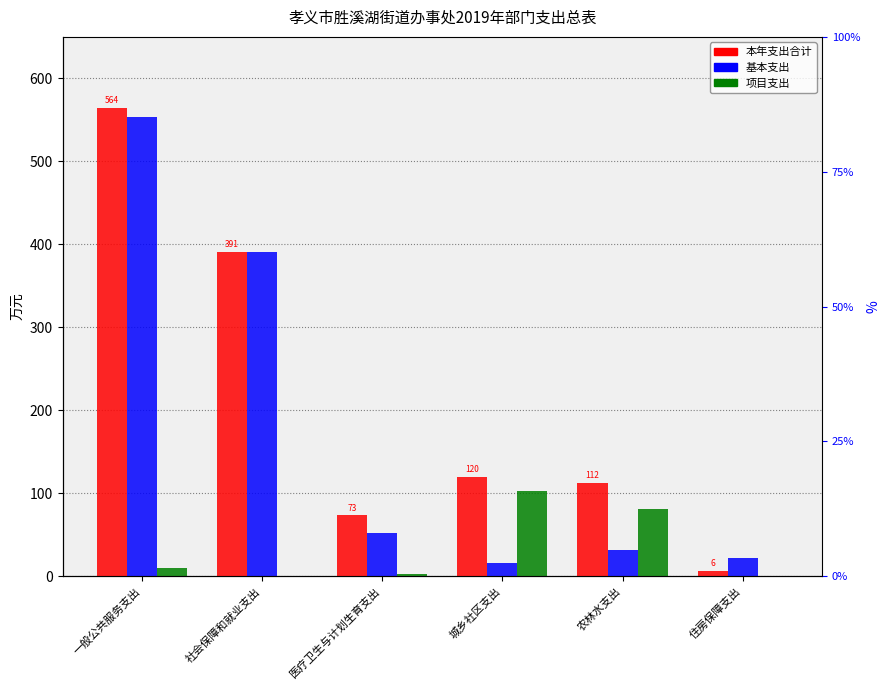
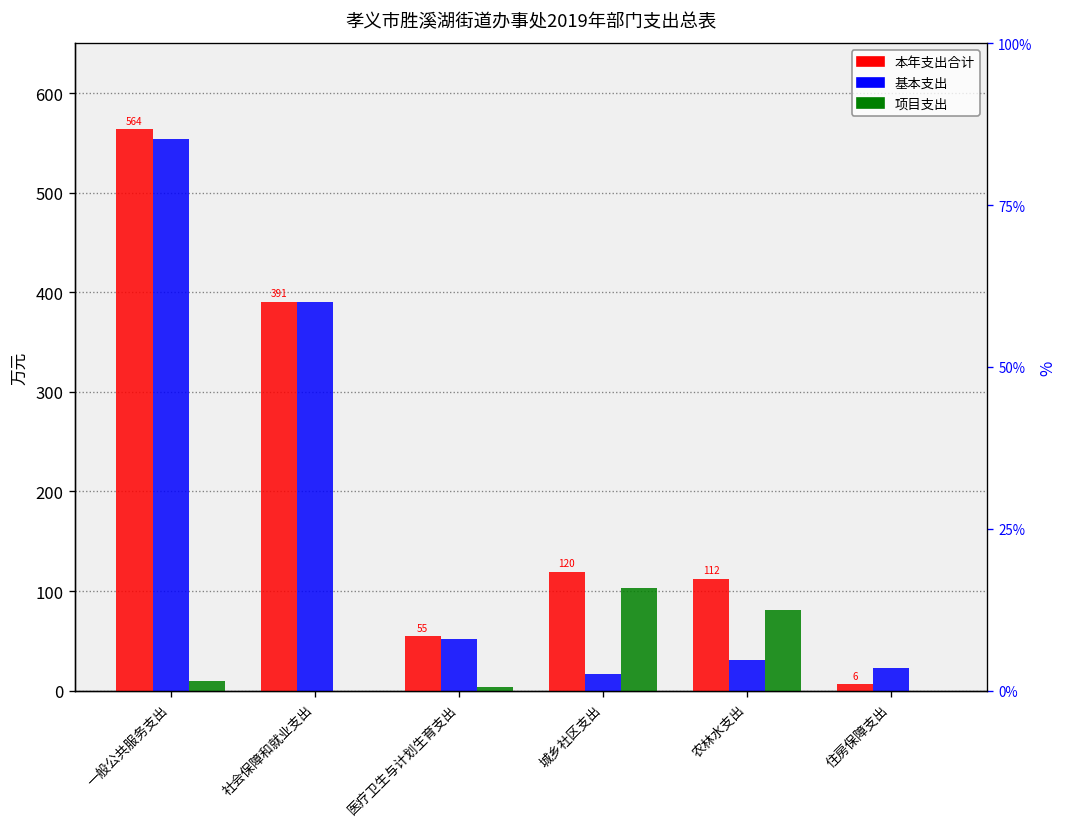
  {
    "本年支出合计": {
      "一般公共服务支出": 564,
      "社会保障和就业支出": 391,
-     "医疗卫生与计划生育支出": 73,
+     "医疗卫生与计划生育支出": 55,
      "城乡社区支出": 120,
      "农林水支出": 112,
      "住房保障支出": 6
    }
  }
